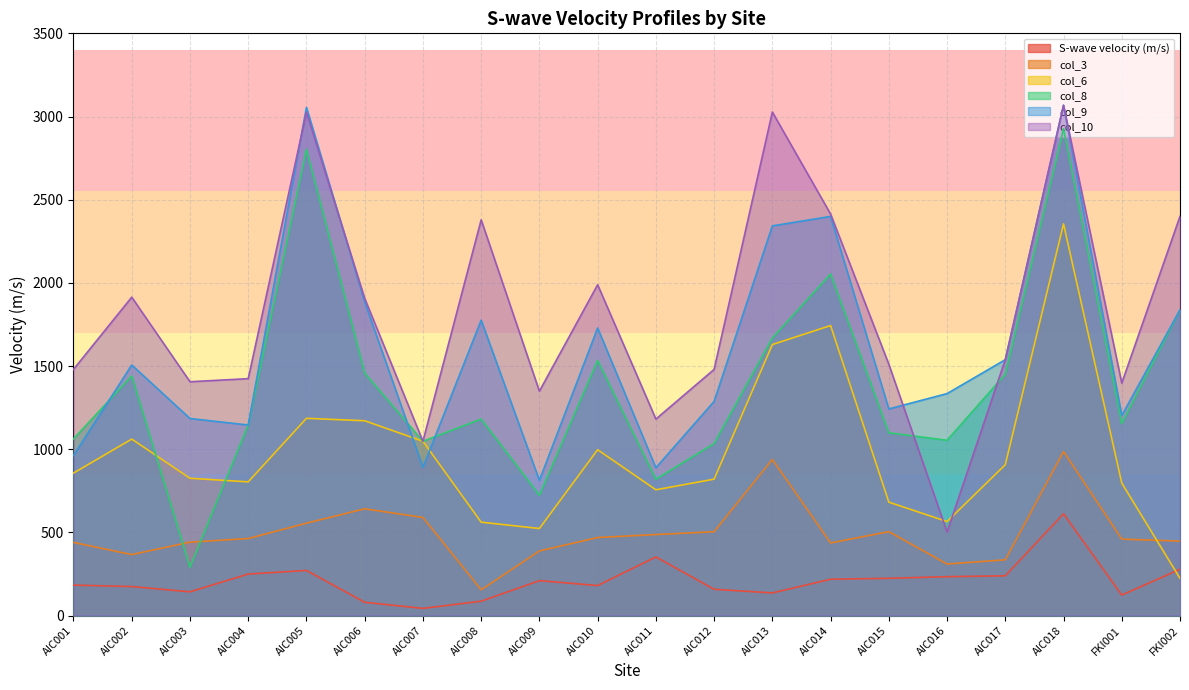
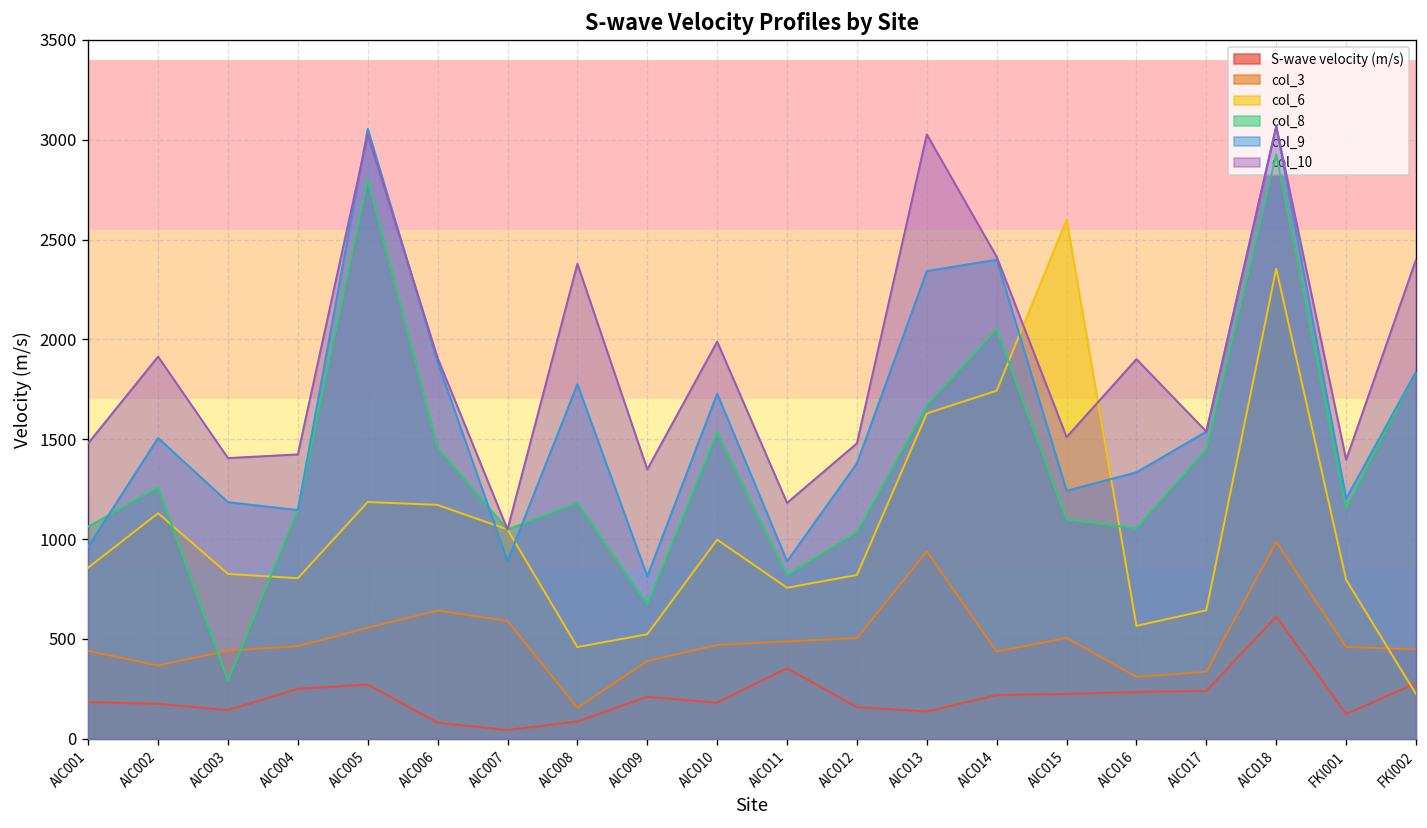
  {
    "col_6": {
      "AIC001": 860,
-     "AIC002": 1060,
+     "AIC002": 1130,
      "AIC003": 830,
      "AIC004": 800,
      "AIC005": 1190,
      "AIC006": 1170,
-     "AIC008": 560,
+     "AIC008": 460,
      "AIC009": 520,
      "AIC010": 1000,
      "AIC011": 760,
      "AIC012": 820,
      "AIC013": 1630,
      "AIC014": 1740,
-     "AIC015": 680,
+     "AIC015": 2600,
      "AIC016": 560,
-     "AIC017": 910,
+     "AIC017": 640,
      "AIC018": 2350,
      "FKI001": 800,
      "FKI002": 220
    },
    "col_8": {
      "AIC001": 1060,
-     "AIC002": 1440,
+     "AIC002": 1260,
      "AIC003": 290,
      "AIC005": 2800,
      "AIC006": 1460,
      "AIC008": 1180,
-     "AIC009": 720,
+     "AIC009": 670,
      "AIC010": 1530,
      "AIC011": 820,
      "AIC012": 1030,
      "AIC013": 1670,
      "AIC014": 2050,
      "AIC015": 1100,
      "AIC016": 1050,
      "AIC017": 1450,
      "FKI001": 1150
    },
    "col_9": {
      "AIC001": 960,
      "AIC002": 1510,
      "AIC003": 1180,
      "AIC005": 3060,
      "AIC006": 1890,
      "AIC007": 890,
      "AIC008": 1780,
      "AIC009": 810,
      "AIC010": 1730,
      "AIC011": 890,
-     "AIC012": 1290,
+     "AIC012": 1380,
      "AIC013": 2340,
      "AIC015": 1240,
      "AIC016": 1330,
      "FKI001": 1200
    },
    "col_10": {
      "AIC001": 1480,
      "AIC002": 1910,
      "AIC003": 1410,
      "AIC004": 1420,
      "AIC005": 3030,
      "AIC006": 1910,
      "AIC008": 2380,
      "AIC009": 1350,
      "AIC010": 1990,
      "AIC011": 1180,
      "AIC012": 1480,
      "AIC013": 3030,
      "AIC015": 1510,
-     "AIC016": 500,
+     "AIC016": 1900,
      "FKI001": 1400,
      "FKI002": 2400
    }
  }
